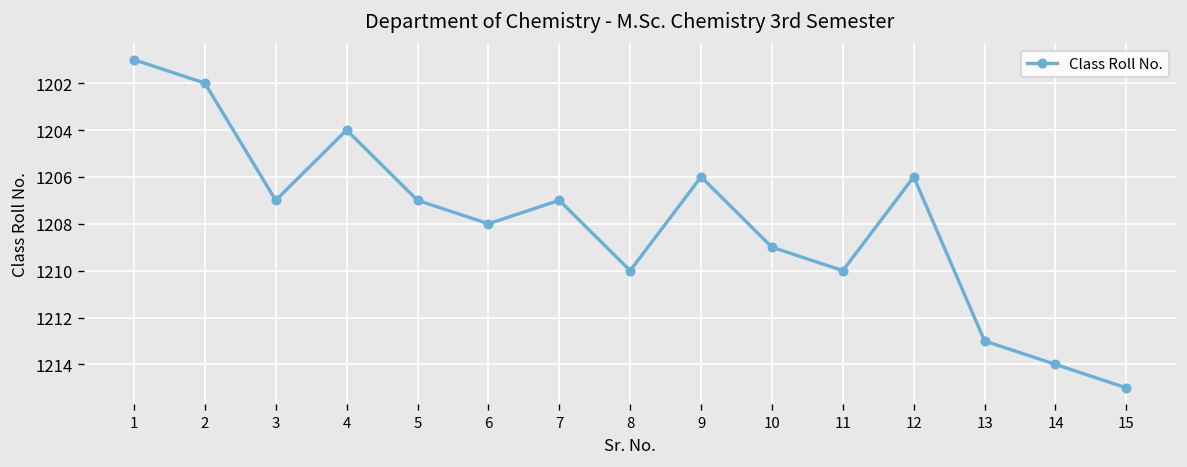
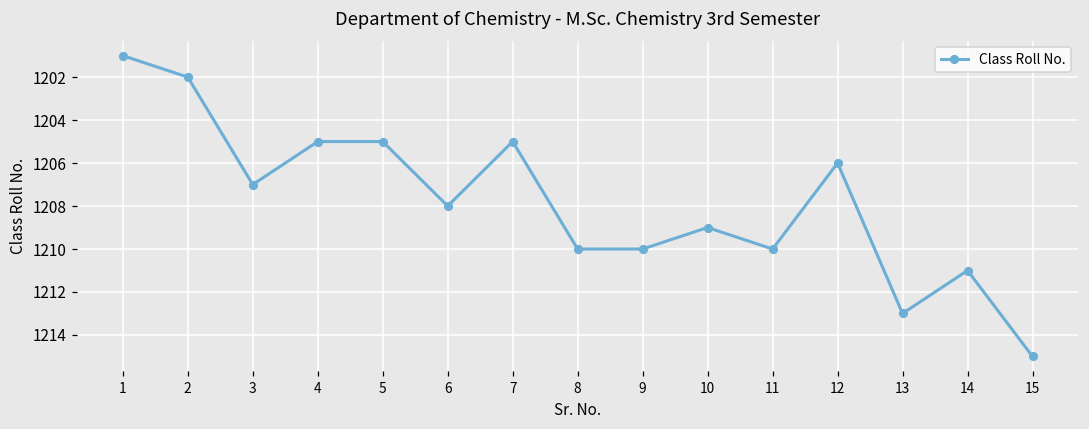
  {
    "1": 1201,
    "2": 1202,
    "3": 1207,
-   "4": 1204,
-   "5": 1207,
+   "4": 1205,
+   "5": 1205,
    "6": 1208,
-   "7": 1207,
+   "7": 1205,
    "8": 1210,
-   "9": 1206,
+   "9": 1210,
    "10": 1209,
    "11": 1210,
    "12": 1206,
    "13": 1213,
-   "14": 1214,
+   "14": 1211,
    "15": 1215
  }
